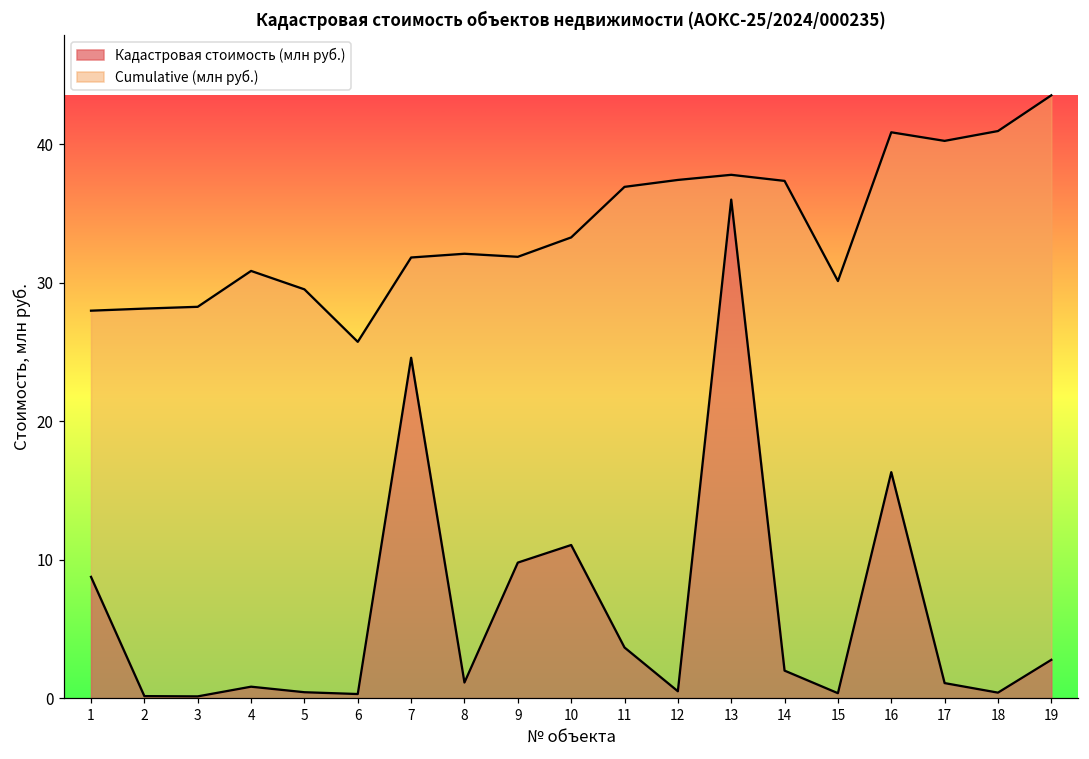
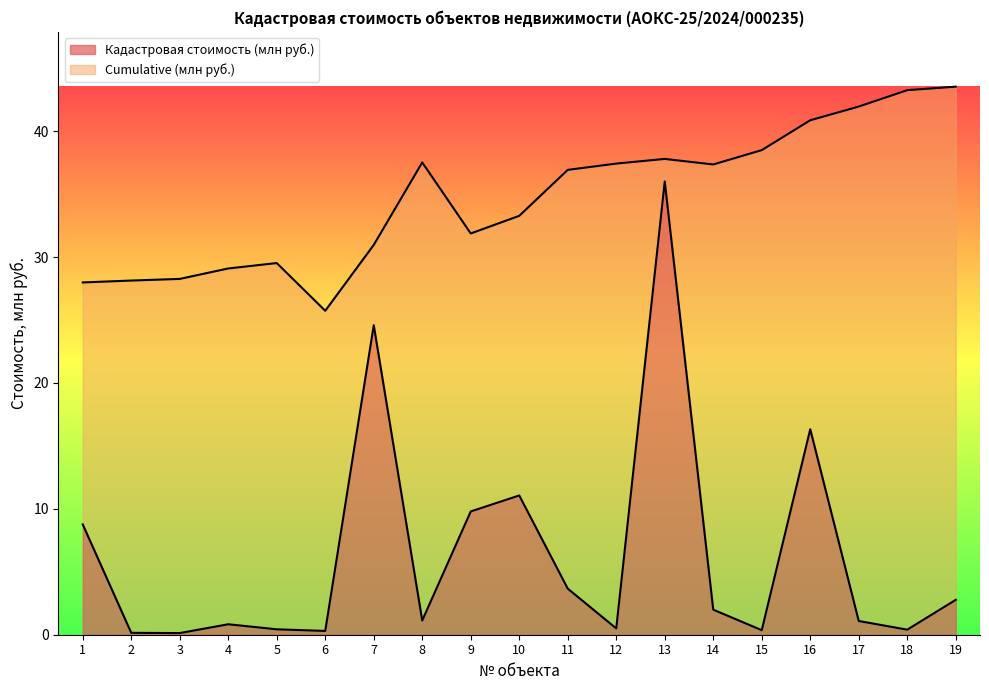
  {
    "Кадастровая стоимость (млн руб.)": {
      "1": 8.8,
      "2": 0.2,
      "3": 0.1,
      "4": 0.8,
      "5": 0.4,
      "6": 0.3,
      "7": 24.6,
      "8": 1.1,
      "9": 9.8,
      "10": 11.1,
      "11": 3.7,
      "12": 0.5,
      "13": 36.0,
      "14": 2.0,
      "15": 0.4,
      "16": 16.3,
      "17": 1.1,
      "18": 0.4,
      "19": 2.8
    },
    "Cumulative (млн руб.)": {
      "1": 28.0,
      "2": 28.1,
      "3": 28.3,
-     "4": 30.9,
+     "4": 29.1,
      "5": 29.5,
      "6": 25.7,
-     "7": 31.8,
-     "8": 32.1,
+     "7": 31.0,
+     "8": 37.5,
      "9": 31.9,
      "10": 33.3,
      "11": 36.9,
      "12": 37.4,
      "13": 37.8,
      "14": 37.4,
-     "15": 30.1,
+     "15": 38.5,
      "16": 40.9,
-     "17": 40.2,
-     "18": 41.0,
+     "17": 42.0,
+     "18": 43.3,
      "19": 43.5
    }
  }
